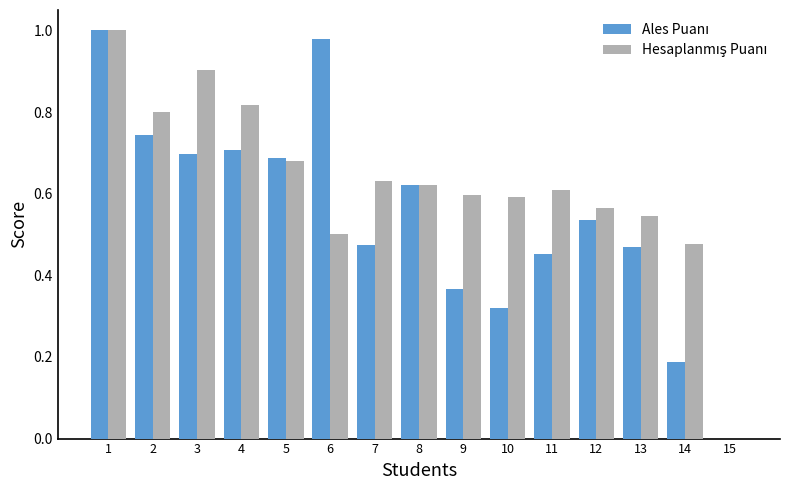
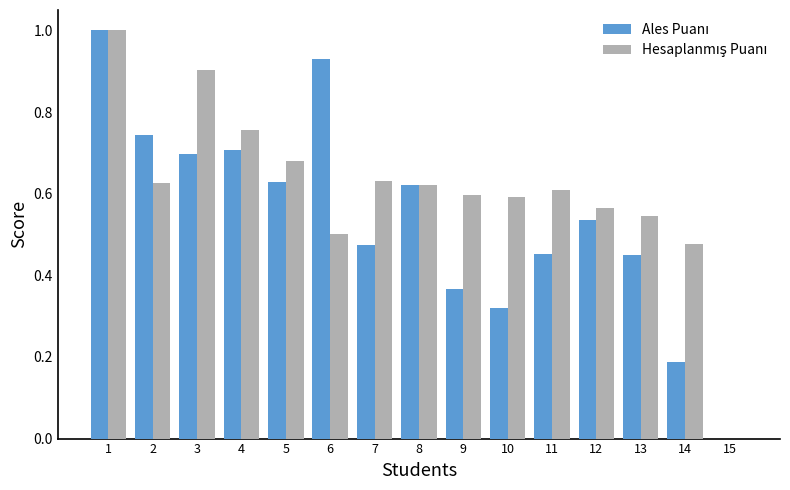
  {
    "Ales Puanı": {
      "1": 1.00,
      "2": 0.74,
      "3": 0.70,
      "4": 0.71,
-     "5": 0.69,
-     "6": 0.98,
+     "5": 0.63,
+     "6": 0.93,
      "7": 0.47,
      "8": 0.62,
      "9": 0.37,
      "10": 0.32,
      "11": 0.45,
      "12": 0.54,
-     "13": 0.47,
+     "13": 0.45,
      "14": 0.19,
      "15": 0.00
    },
    "Hesaplanmış Puanı": {
      "1": 1.00,
-     "2": 0.80,
+     "2": 0.63,
      "3": 0.90,
-     "4": 0.82,
+     "4": 0.76,
      "5": 0.68,
      "6": 0.50,
      "7": 0.63,
      "8": 0.62,
      "9": 0.60,
      "10": 0.59,
      "11": 0.61,
      "12": 0.56,
      "13": 0.54,
      "14": 0.48,
      "15": 0.00
    }
  }
